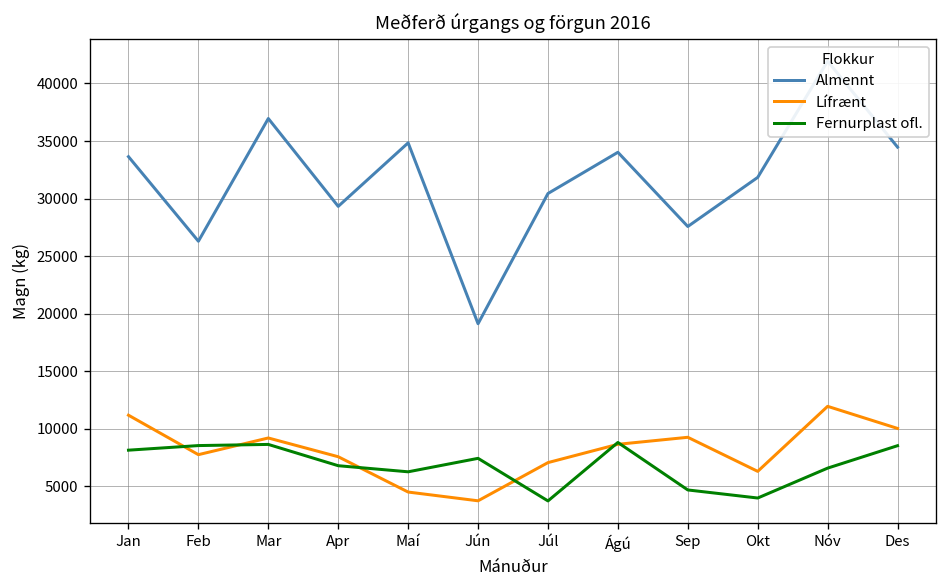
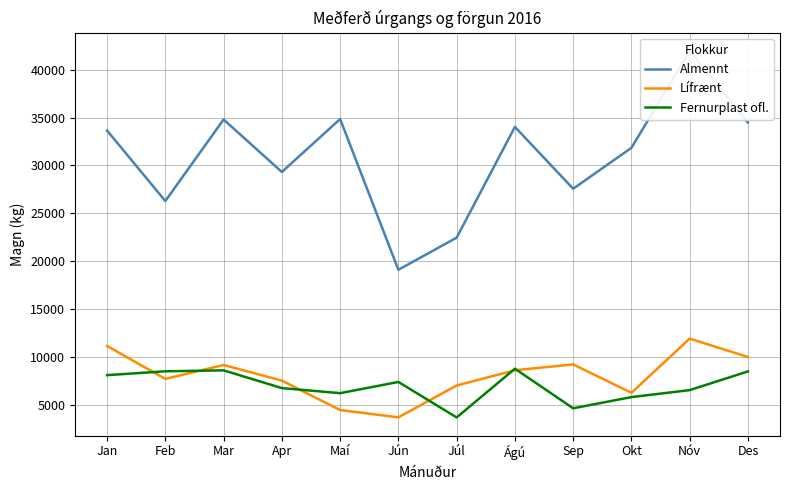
  {
    "Almennt": {
      "Jan": 34000,
      "Feb": 26000,
-     "Mar": 37000,
+     "Mar": 35000,
      "Apr": 29000,
      "Maí": 35000,
      "Jún": 19000,
-     "Júl": 30000,
+     "Júl": 22000,
      "Ágú": 34000,
      "Sep": 28000,
      "Okt": 32000,
      "Des": 34000
    },
    "Lífrænt": {
      "Jan": 11000,
      "Feb": 8000,
      "Mar": 9000,
      "Apr": 8000,
      "Maí": 4000,
      "Jún": 4000,
      "Júl": 7000,
      "Sep": 9000,
      "Okt": 6000,
      "Nóv": 12000,
      "Des": 10000
    },
    "Fernurplast ofl.": {
      "Jan": 8000,
      "Feb": 9000,
      "Mar": 9000,
      "Apr": 7000,
      "Maí": 6000,
      "Jún": 7000,
      "Júl": 4000,
      "Sep": 5000,
-     "Okt": 4000,
+     "Okt": 6000,
      "Nóv": 7000,
      "Des": 9000
    }
  }
